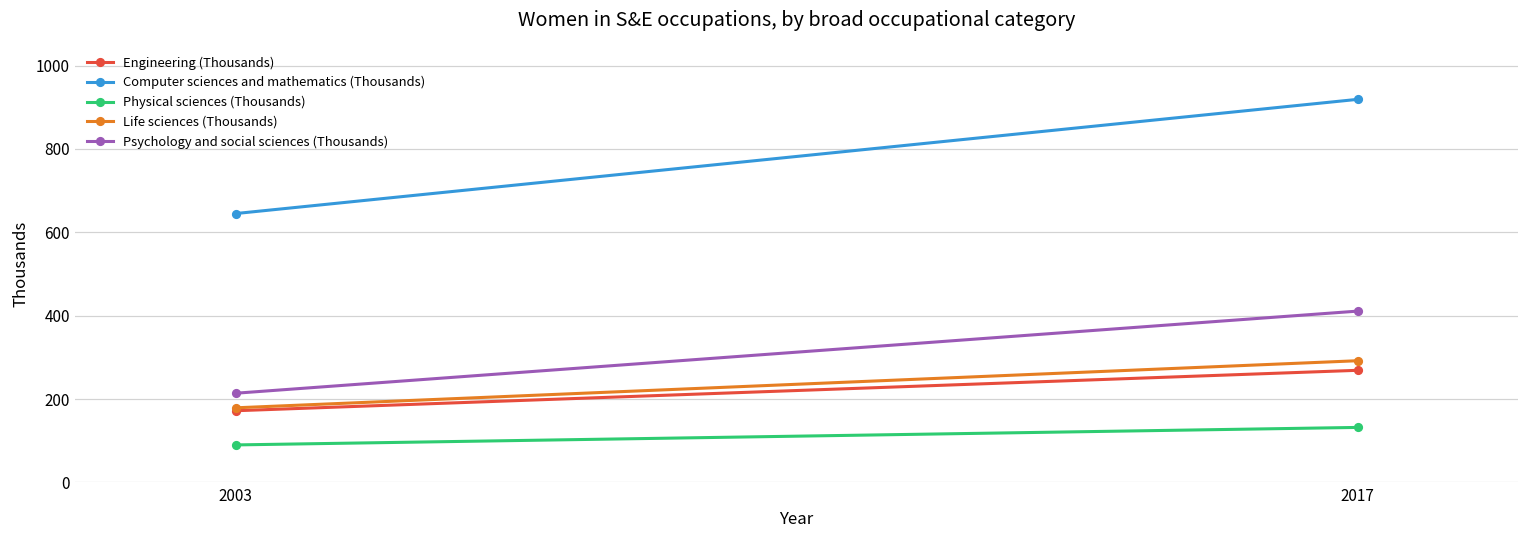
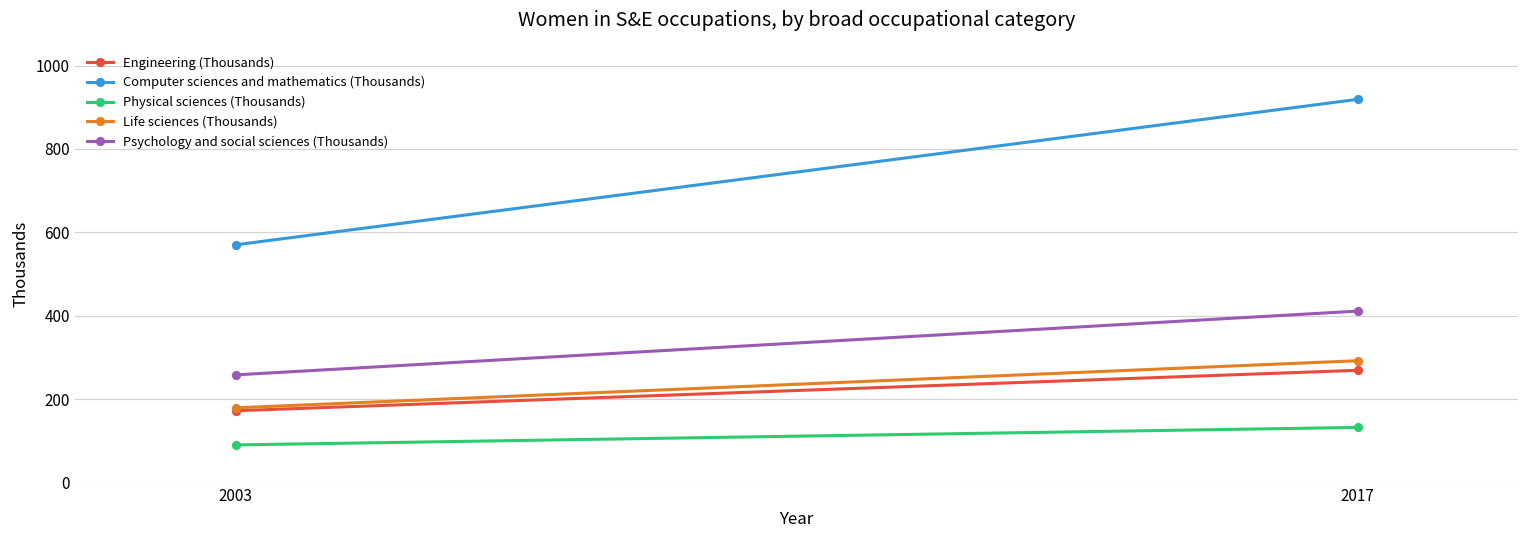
  {
    "Computer sciences and mathematics (Thousands)": {
-     "2003": 650,
+     "2003": 570,
      "2017": 920
    },
    "Physical sciences (Thousands)": {
      "2003": 90,
      "2017": 130
    },
    "Psychology and social sciences (Thousands)": {
-     "2003": 210,
+     "2003": 260,
      "2017": 410
    }
  }
